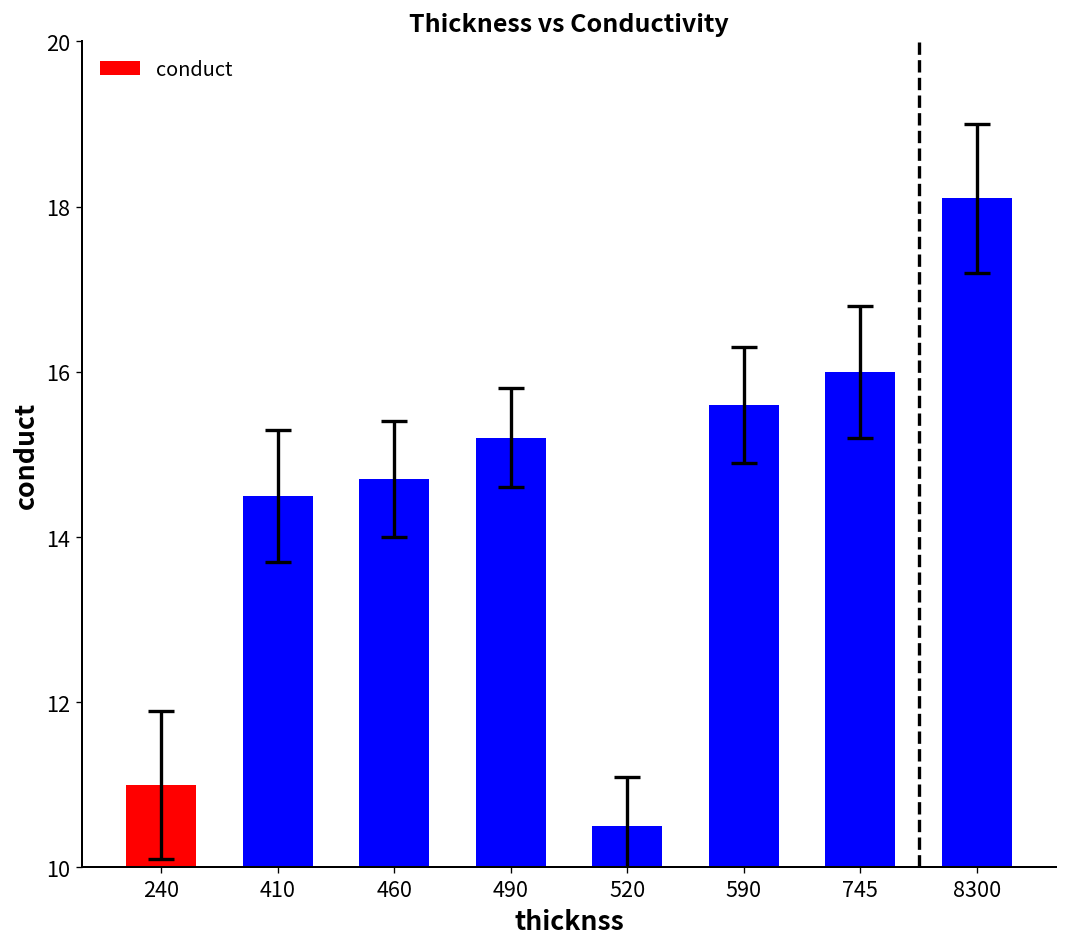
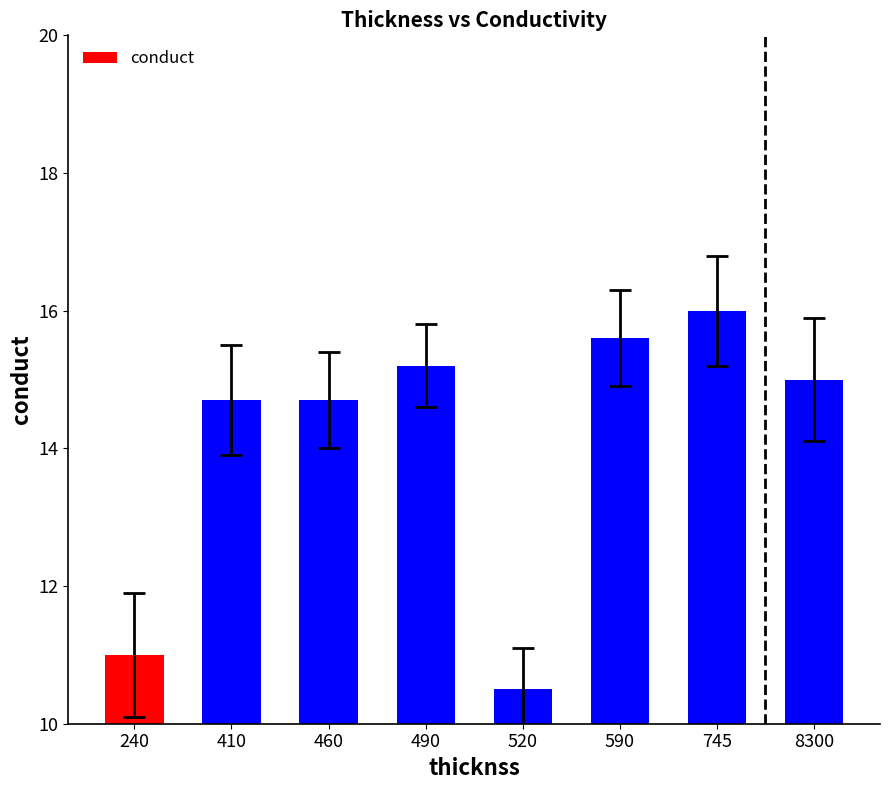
  {
    "conduct": {
      "240": 11.0,
-     "410": 14.5,
+     "410": 14.7,
      "460": 14.7,
      "490": 15.2,
      "520": 10.5,
      "590": 15.6,
      "745": 16.0,
-     "8300": 18.1
+     "8300": 15.0
    }
  }
